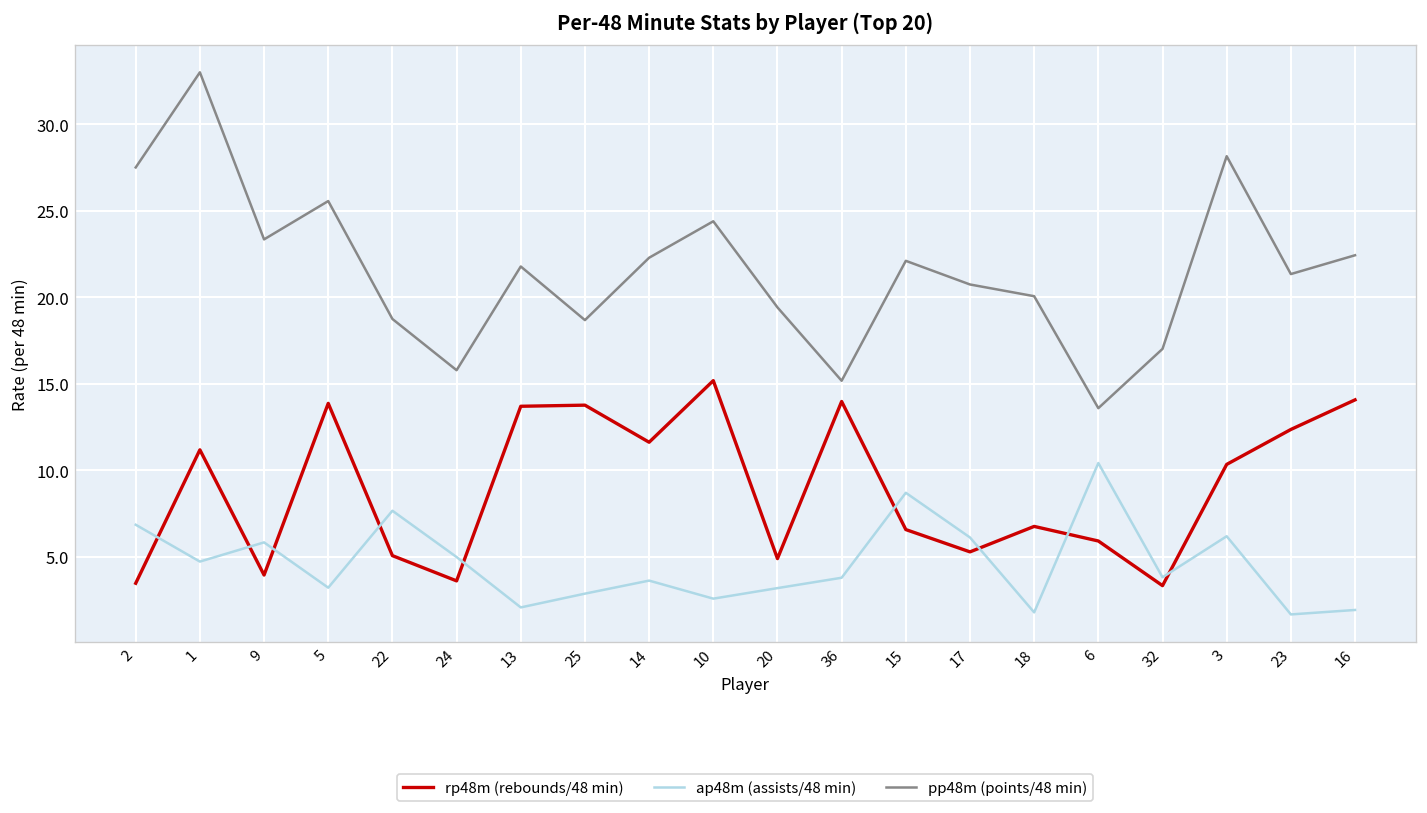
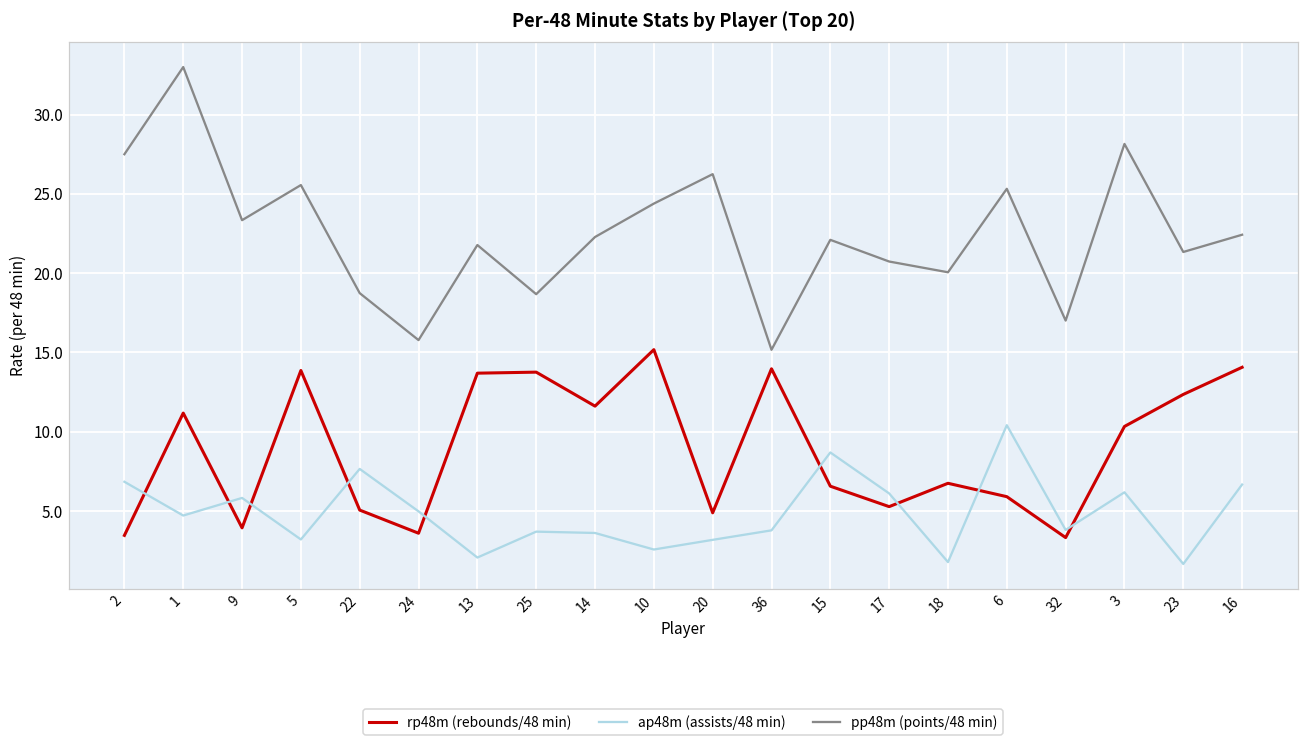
  {
    "rp48m (rebounds/48 min)": {
      "2": 3.5,
      "1": 11.2,
      "9": 3.9,
      "5": 13.9,
      "22": 5.1,
      "24": 3.6,
      "13": 13.7,
      "25": 13.8,
      "14": 11.6,
      "10": 15.2,
      "20": 4.9,
      "36": 14.0,
      "15": 6.6,
      "17": 5.3,
      "18": 6.7,
      "6": 5.9,
      "32": 3.3,
      "3": 10.3,
      "23": 12.4,
      "16": 14.1
    },
    "ap48m (assists/48 min)": {
      "2": 6.8,
      "1": 4.7,
      "9": 5.8,
      "5": 3.2,
      "22": 7.7,
      "24": 5.0,
      "13": 2.1,
-     "25": 2.9,
+     "25": 3.7,
      "14": 3.6,
      "10": 2.6,
      "20": 3.2,
      "36": 3.8,
      "15": 8.7,
      "17": 6.1,
      "18": 1.8,
      "6": 10.4,
      "32": 3.8,
      "3": 6.2,
      "23": 1.7,
-     "16": 1.9
+     "16": 6.7
    },
    "pp48m (points/48 min)": {
      "2": 27.5,
      "1": 33.0,
      "9": 23.3,
      "5": 25.6,
      "22": 18.7,
      "24": 15.8,
      "13": 21.8,
      "25": 18.7,
      "14": 22.3,
      "10": 24.4,
-     "20": 19.4,
+     "20": 26.2,
      "36": 15.2,
      "15": 22.1,
      "17": 20.7,
      "18": 20.1,
-     "6": 13.6,
+     "6": 25.3,
      "32": 17.0,
      "3": 28.2,
      "23": 21.3,
      "16": 22.4
    }
  }
